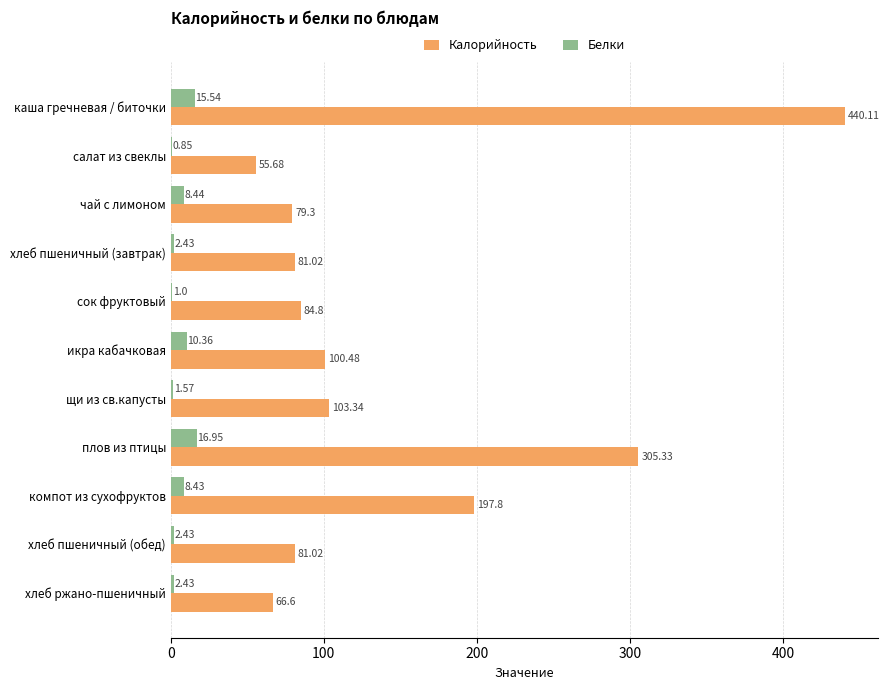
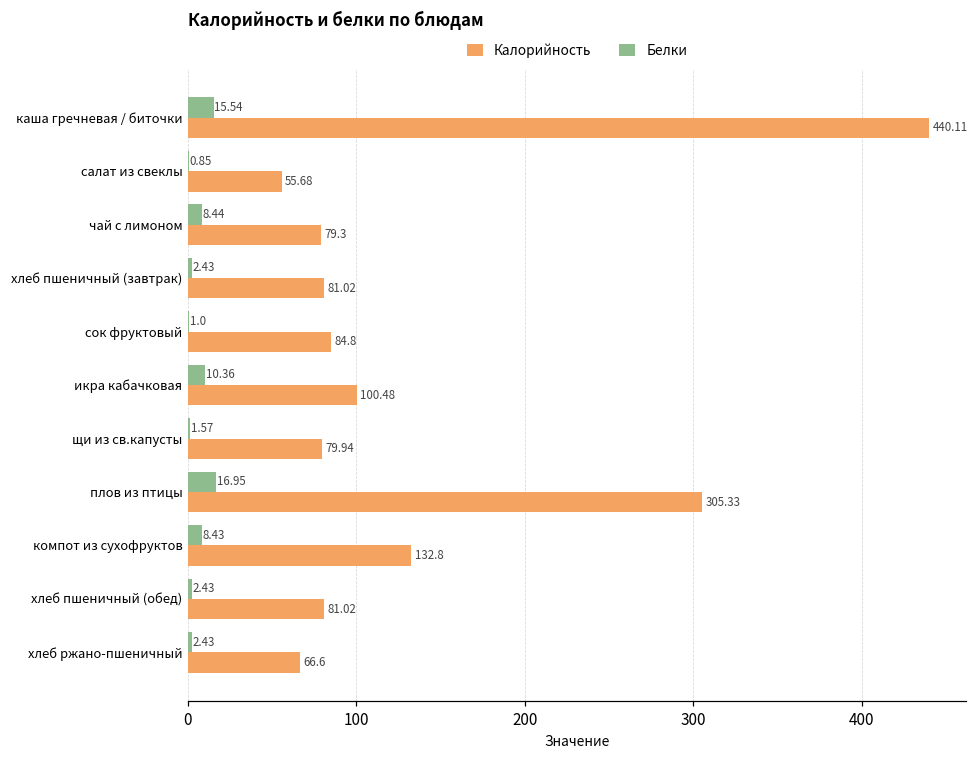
  {
    "Калорийность": {
      "каша гречневая / биточки": 440.11,
      "салат из свеклы": 55.68,
      "чай с лимоном": 79.3,
      "хлеб пшеничный (завтрак)": 81.02,
      "сок фруктовый": 84.8,
      "икра кабачковая": 100.48,
-     "щи из св.капусты": 103.34,
+     "щи из св.капусты": 79.94,
      "плов из птицы": 305.33,
-     "компот из сухофруктов": 197.8,
+     "компот из сухофруктов": 132.8,
      "хлеб пшеничный (обед)": 81.02,
      "хлеб ржано-пшеничный": 66.6
    },
    "Белки": {
      "каша гречневая / биточки": 15.54,
      "салат из свеклы": 0.85,
      "чай с лимоном": 8.44,
      "хлеб пшеничный (завтрак)": 2.43,
      "сок фруктовый": 1.0,
      "икра кабачковая": 10.36,
      "щи из св.капусты": 1.57,
      "плов из птицы": 16.95,
      "компот из сухофруктов": 8.43,
      "хлеб пшеничный (обед)": 2.43,
      "хлеб ржано-пшеничный": 2.43
    }
  }
